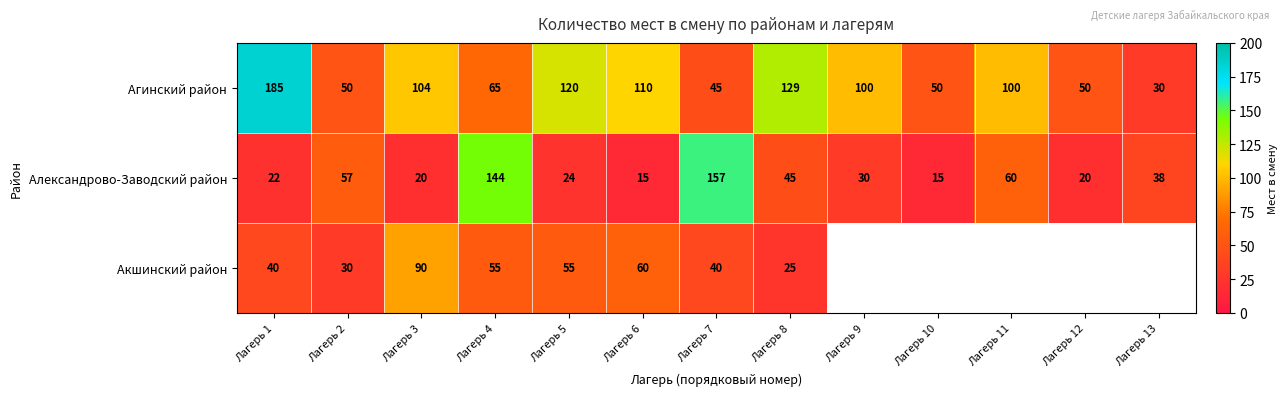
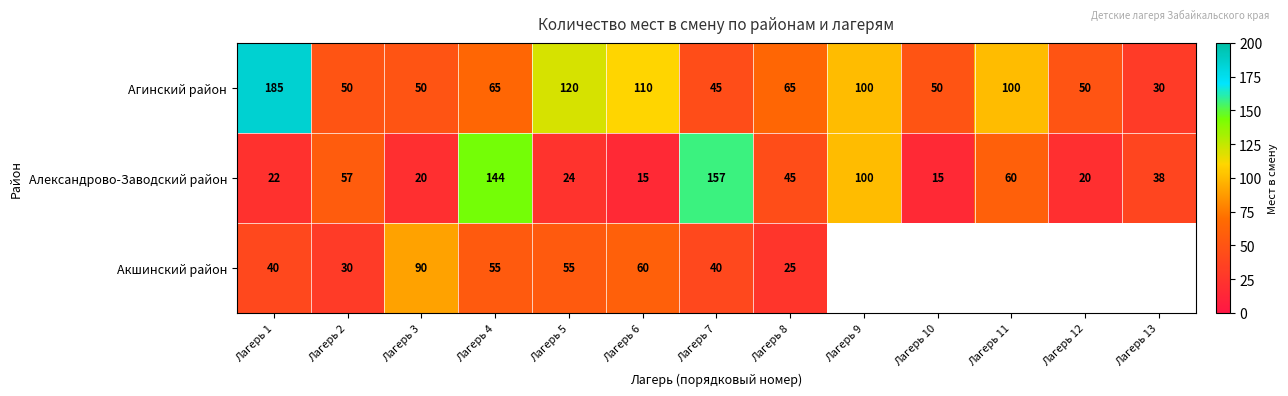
  {
    "Агинский район": {
      "Лагерь 1": 185,
      "Лагерь 2": 50,
-     "Лагерь 3": 104,
+     "Лагерь 3": 50,
      "Лагерь 4": 65,
      "Лагерь 5": 120,
      "Лагерь 6": 110,
      "Лагерь 7": 45,
-     "Лагерь 8": 129,
+     "Лагерь 8": 65,
      "Лагерь 9": 100,
      "Лагерь 10": 50,
      "Лагерь 11": 100,
      "Лагерь 12": 50,
      "Лагерь 13": 30
    },
    "Александрово-Заводский район": {
      "Лагерь 1": 22,
      "Лагерь 2": 57,
      "Лагерь 3": 20,
      "Лагерь 4": 144,
      "Лагерь 5": 24,
      "Лагерь 6": 15,
      "Лагерь 7": 157,
      "Лагерь 8": 45,
-     "Лагерь 9": 30,
+     "Лагерь 9": 100,
      "Лагерь 10": 15,
      "Лагерь 11": 60,
      "Лагерь 12": 20,
      "Лагерь 13": 38
    },
    "Акшинский район": {
      "Лагерь 1": 40,
      "Лагерь 2": 30,
      "Лагерь 3": 90,
      "Лагерь 4": 55,
      "Лагерь 5": 55,
      "Лагерь 6": 60,
      "Лагерь 7": 40,
      "Лагерь 8": 25
    }
  }
